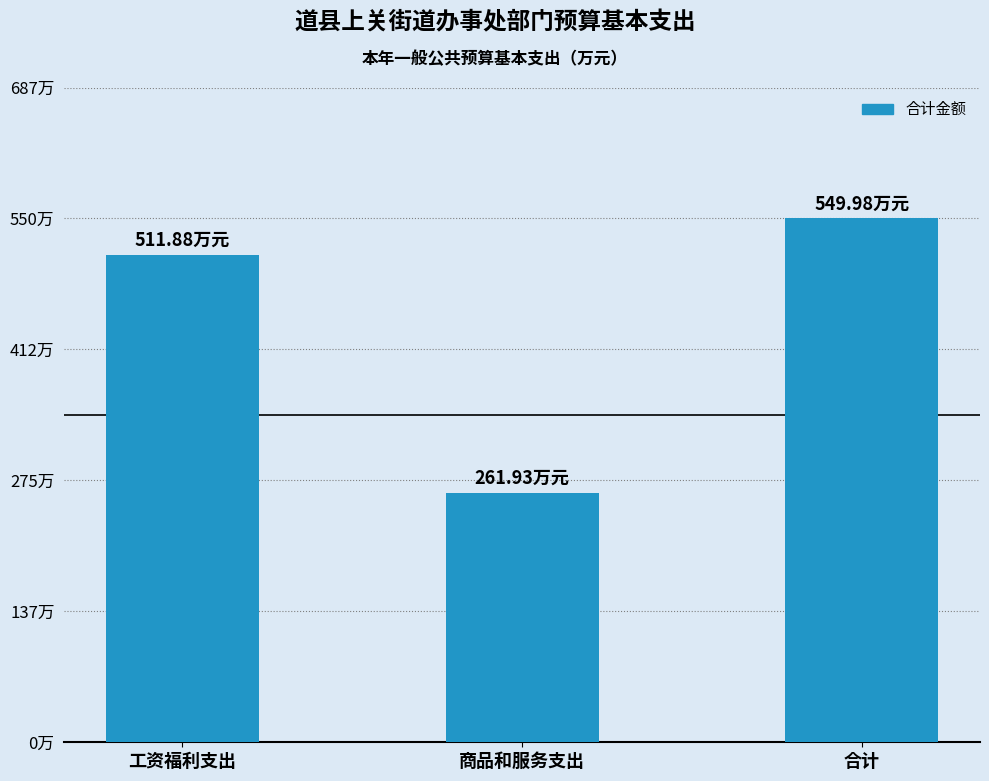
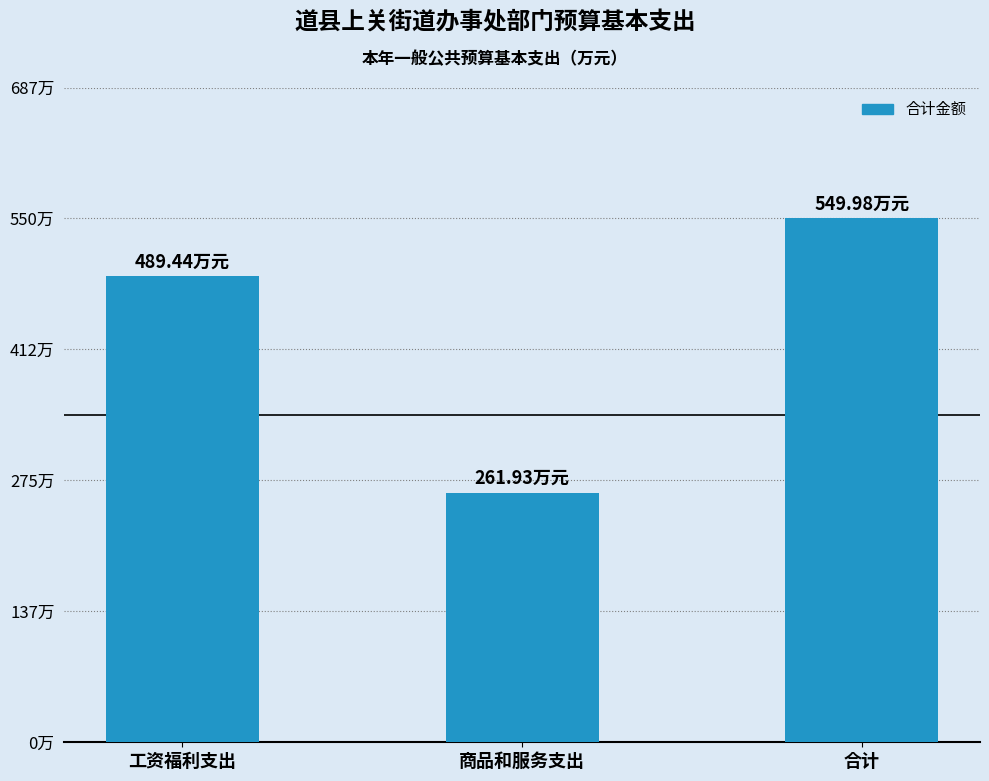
  {
-   "工资福利支出": 511.88,
+   "工资福利支出": 489.44,
    "商品和服务支出": 261.93,
    "合计": 549.98
  }
